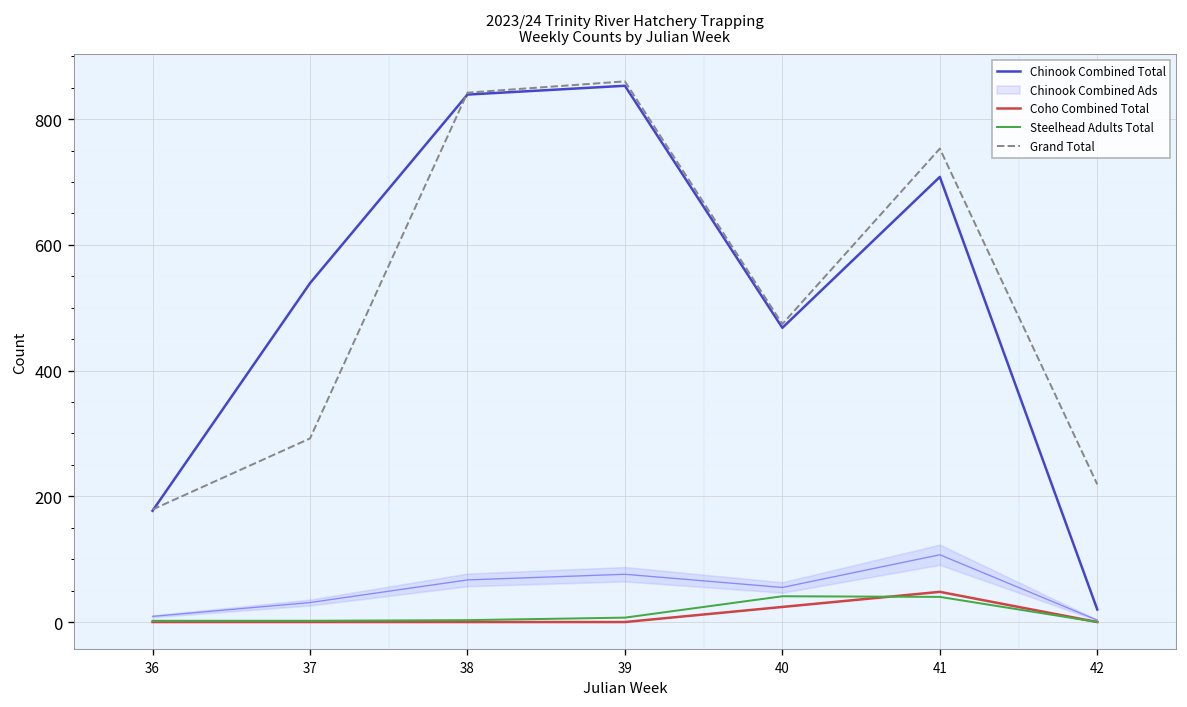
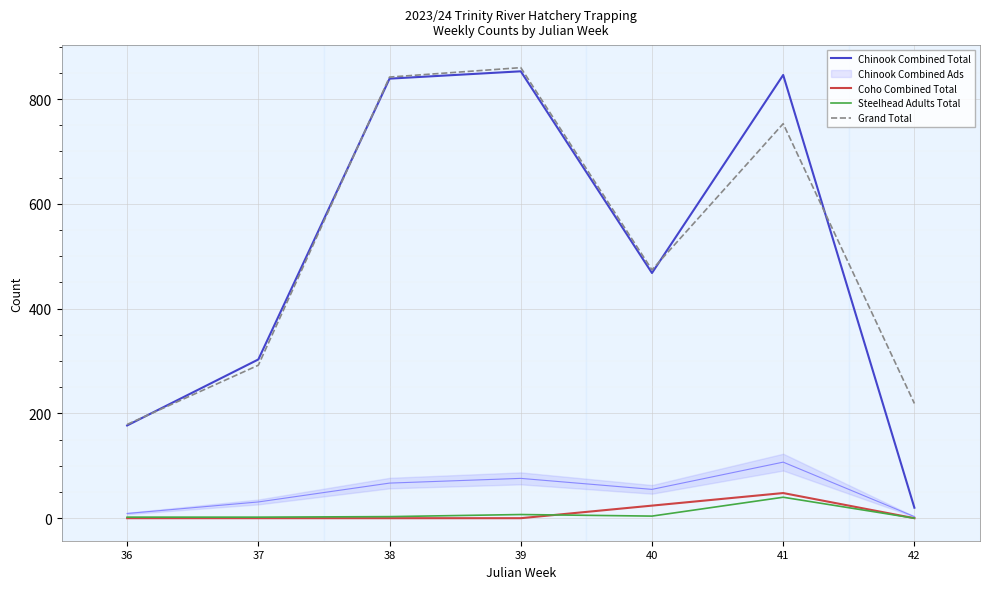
  {
    "Chinook Combined Total": {
-     "37": 540,
+     "37": 300,
      "39": 850,
      "40": 470,
-     "41": 710,
+     "41": 850,
      "42": 20
    },
    "Coho Combined Total": {
      "39": 0,
      "40": 20,
      "41": 50
    },
    "Steelhead Adults Total": {
      "39": 10,
-     "40": 40,
+     "40": 0,
      "41": 40
    },
    "Grand Total": {
      "37": 290,
      "39": 860,
      "40": 470,
      "41": 750,
      "42": 220
    }
  }
